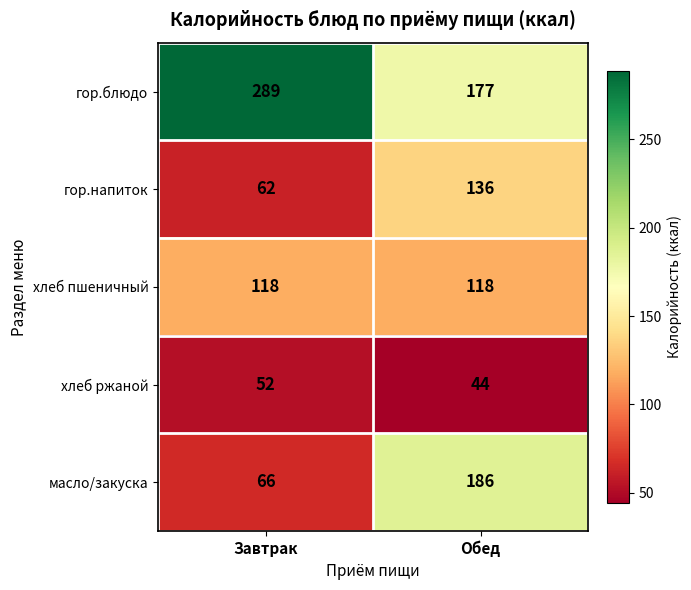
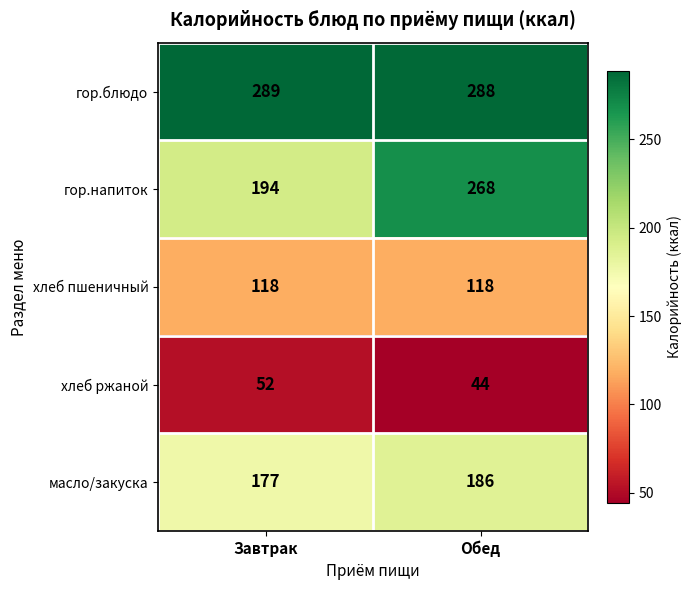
  {
    "гор.блюдо": {
      "Завтрак": 289,
-     "Обед": 177
+     "Обед": 288
    },
    "гор.напиток": {
-     "Завтрак": 62,
-     "Обед": 136
+     "Завтрак": 194,
+     "Обед": 268
    },
    "хлеб пшеничный": {
      "Завтрак": 118,
      "Обед": 118
    },
    "хлеб ржаной": {
      "Завтрак": 52,
      "Обед": 44
    },
    "масло/закуска": {
-     "Завтрак": 66,
+     "Завтрак": 177,
      "Обед": 186
    }
  }
